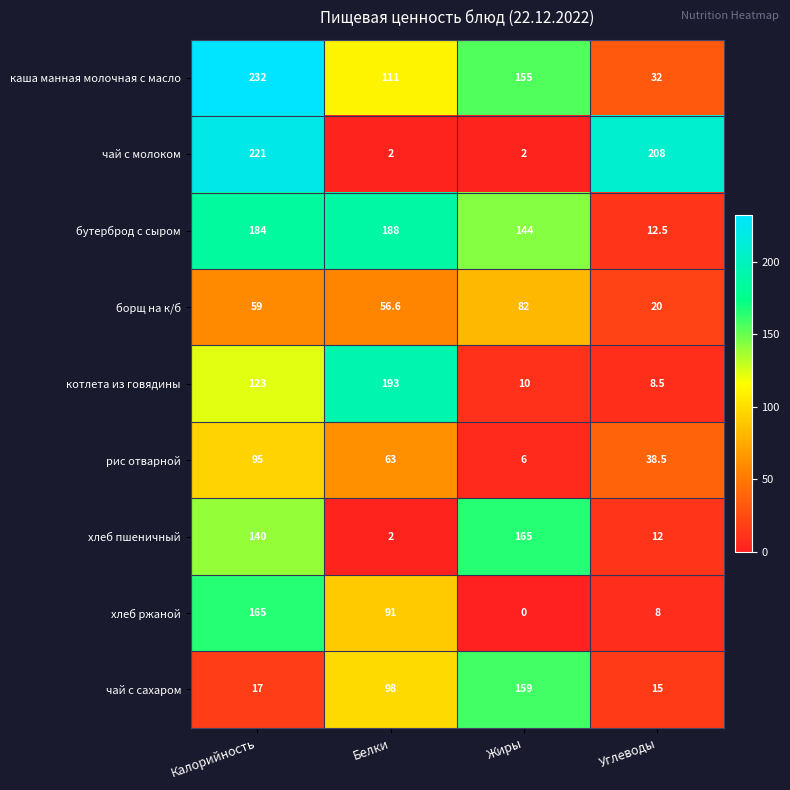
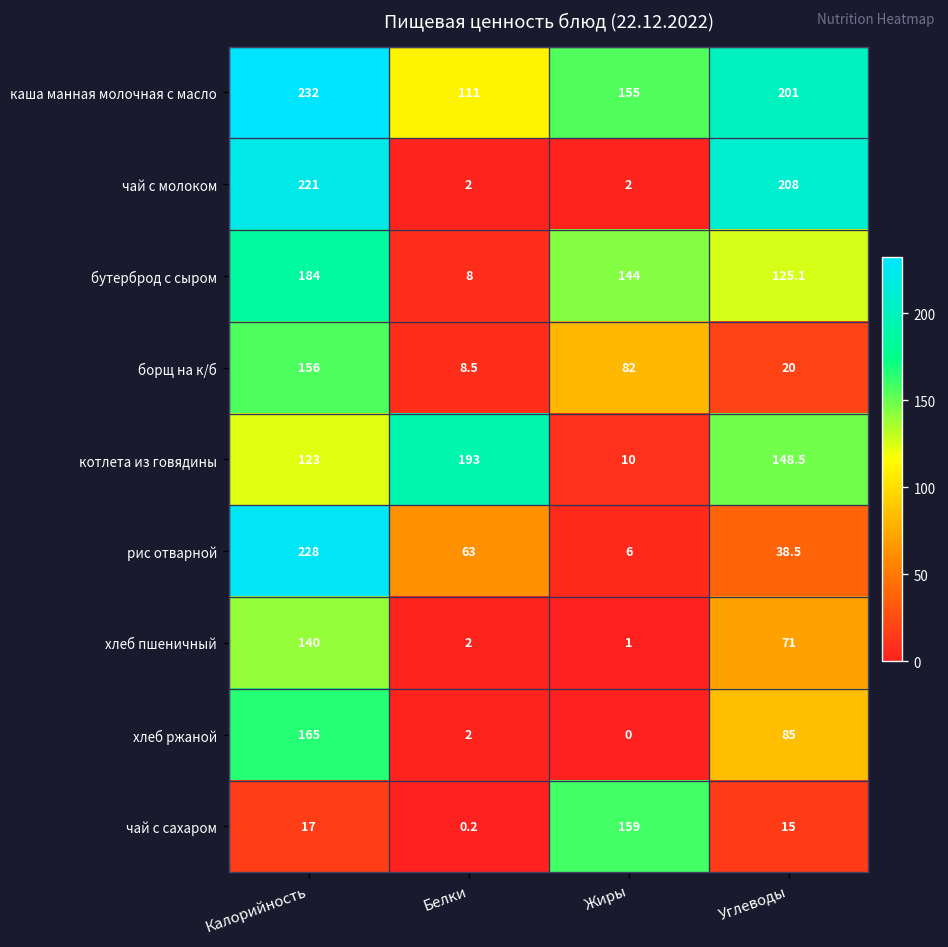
  {
    "каша манная молочная с масло": {
      "Калорийность": 232,
      "Белки": 111,
      "Жиры": 155,
-     "Углеводы": 32
+     "Углеводы": 201
    },
    "чай с молоком": {
      "Калорийность": 221,
      "Белки": 2,
      "Жиры": 2,
      "Углеводы": 208
    },
    "бутерброд с сыром": {
      "Калорийность": 184,
-     "Белки": 188,
+     "Белки": 8,
      "Жиры": 144,
-     "Углеводы": 12.5
+     "Углеводы": 125.1
    },
    "борщ на к/б": {
-     "Калорийность": 59,
-     "Белки": 56.6,
+     "Калорийность": 156,
+     "Белки": 8.5,
      "Жиры": 82,
      "Углеводы": 20
    },
    "котлета из говядины": {
      "Калорийность": 123,
      "Белки": 193,
      "Жиры": 10,
-     "Углеводы": 8.5
+     "Углеводы": 148.5
    },
    "рис отварной": {
-     "Калорийность": 95,
+     "Калорийность": 228,
      "Белки": 63,
      "Жиры": 6,
      "Углеводы": 38.5
    },
    "хлеб пшеничный": {
      "Калорийность": 140,
      "Белки": 2,
-     "Жиры": 165,
-     "Углеводы": 12
+     "Жиры": 1,
+     "Углеводы": 71
    },
    "хлеб ржаной": {
      "Калорийность": 165,
-     "Белки": 91,
+     "Белки": 2,
      "Жиры": 0,
-     "Углеводы": 8
+     "Углеводы": 85
    },
    "чай с сахаром": {
      "Калорийность": 17,
-     "Белки": 98,
+     "Белки": 0.2,
      "Жиры": 159,
      "Углеводы": 15
    }
  }
